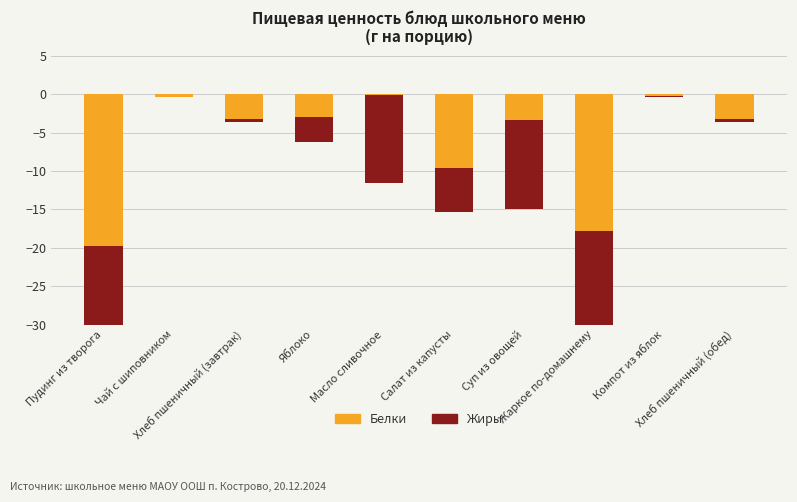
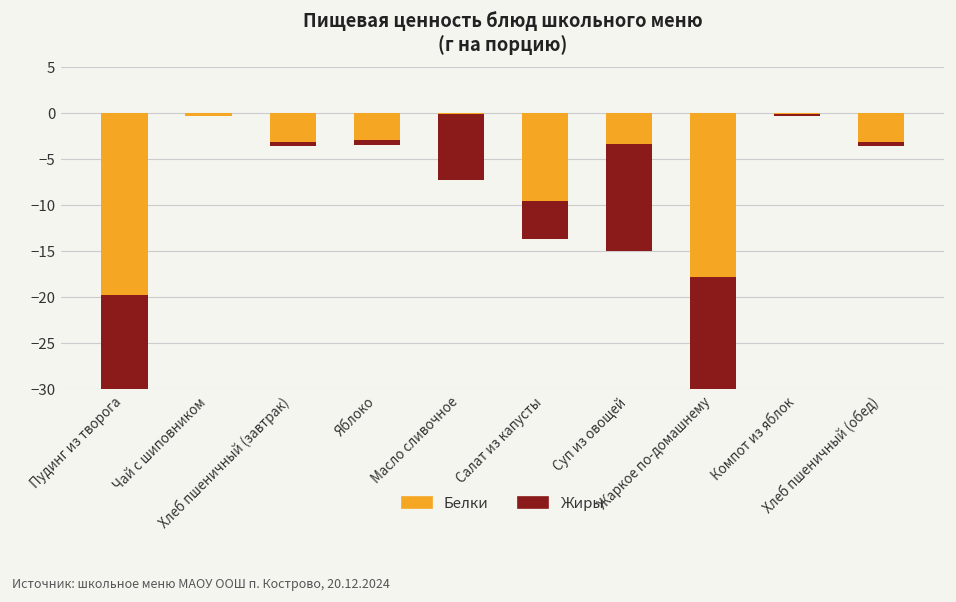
  {
    "Белки": {
      "Пудинг из творога": -20,
      "Хлеб пшеничный (завтрак)": -3,
      "Яблоко": -3,
      "Салат из капусты": -10,
      "Суп из овощей": -3,
      "Жаркое по-домашнему": -18,
      "Хлеб пшеничный (обед)": -3
    },
    "Жиры": {
      "Хлеб пшеничный (завтрак)": 0,
-     "Яблоко": -3,
-     "Масло сливочное": -11,
-     "Салат из капусты": -6,
+     "Яблоко": -1,
+     "Масло сливочное": -7,
+     "Салат из капусты": -4,
      "Суп из овощей": -12,
      "Хлеб пшеничный (обед)": 0
    }
  }
